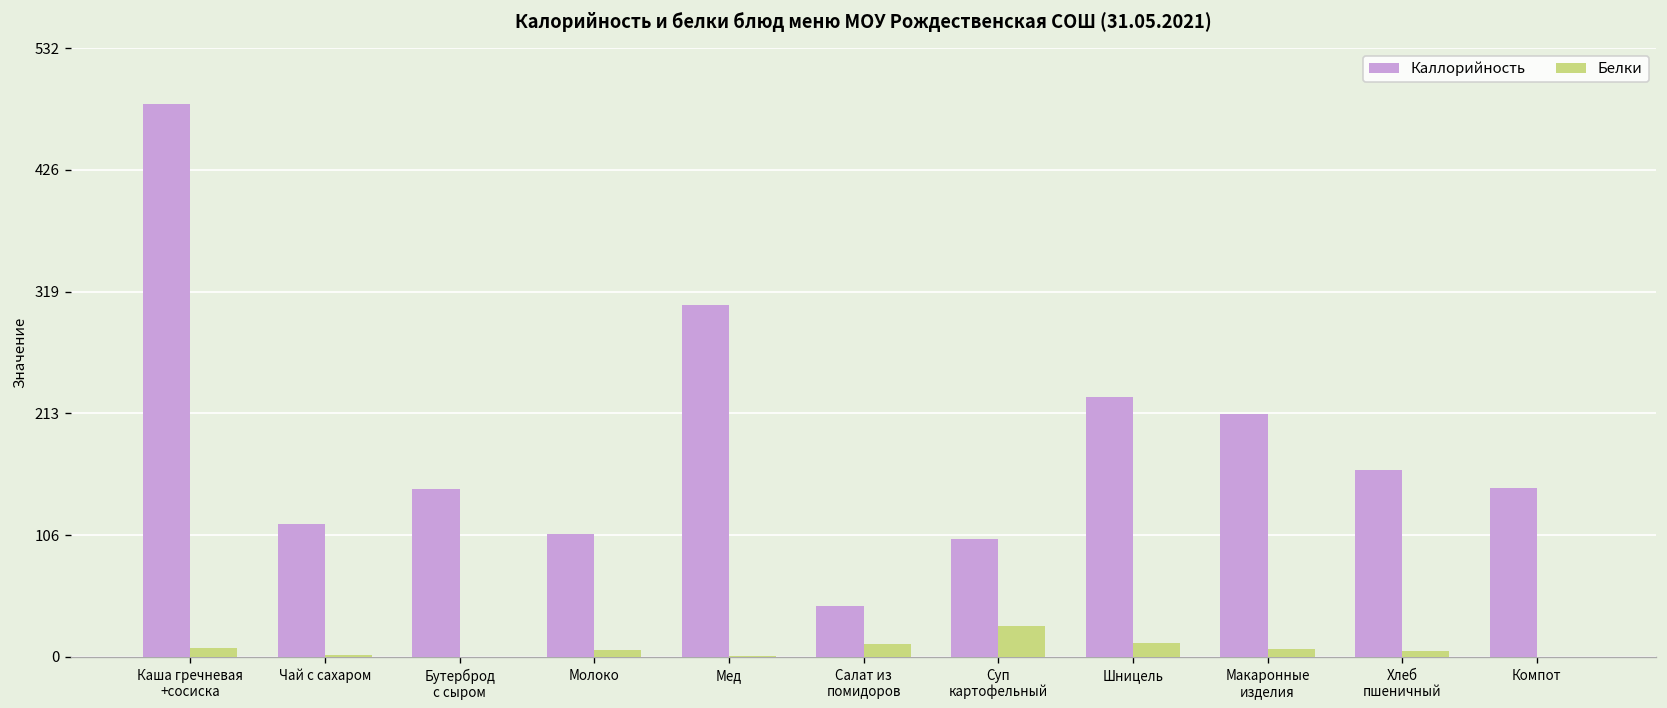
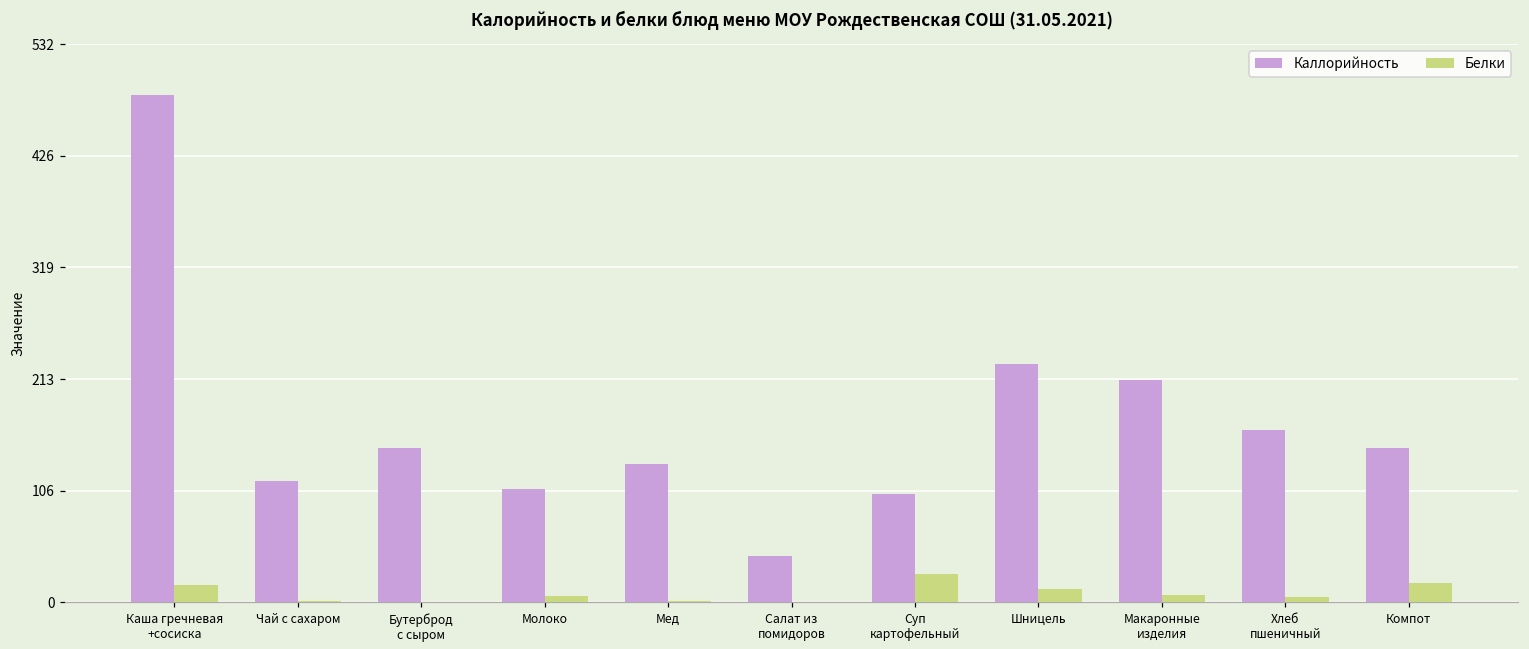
  {
    "Каллорийность": {
      "Каша гречневая +сосиска": 480,
      "Чай с сахаром": 120,
      "Бутерброд с сыром": 150,
      "Молоко": 110,
-     "Мед": 310,
+     "Мед": 130,
      "Салат из помидоров": 40,
      "Суп картофельный": 100,
      "Шницель": 230,
      "Макаронные изделия": 210,
      "Хлеб пшеничный": 160,
      "Компот": 150
    },
    "Белки": {
-     "Каша гречневая +сосиска": 10,
+     "Каша гречневая +сосиска": 20,
      "Молоко": 10,
-     "Салат из помидоров": 10,
+     "Салат из помидоров": 0,
      "Суп картофельный": 30,
      "Шницель": 10,
      "Макаронные изделия": 10,
      "Хлеб пшеничный": 10,
-     "Компот": 0
+     "Компот": 20
    }
  }
